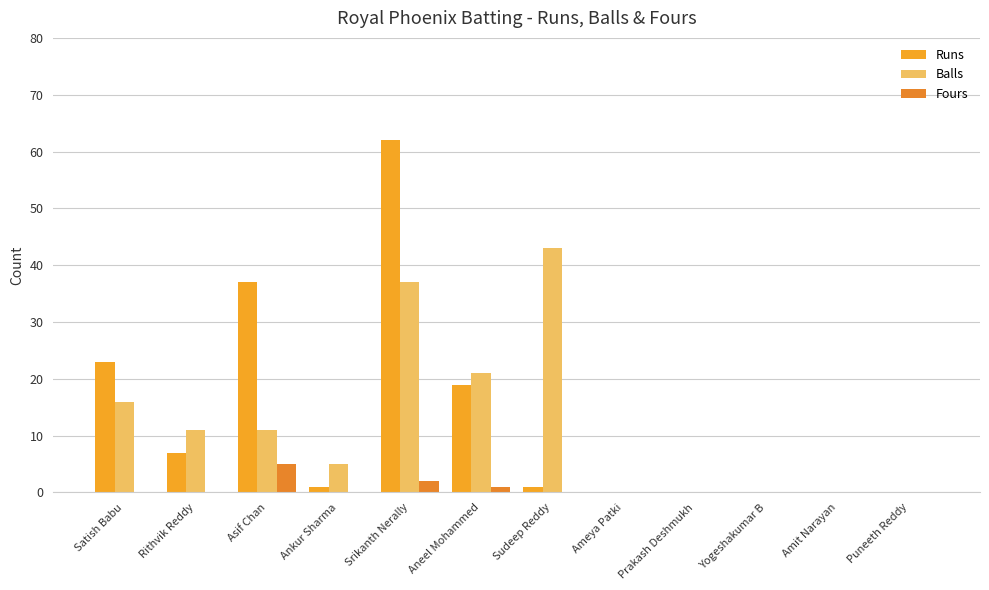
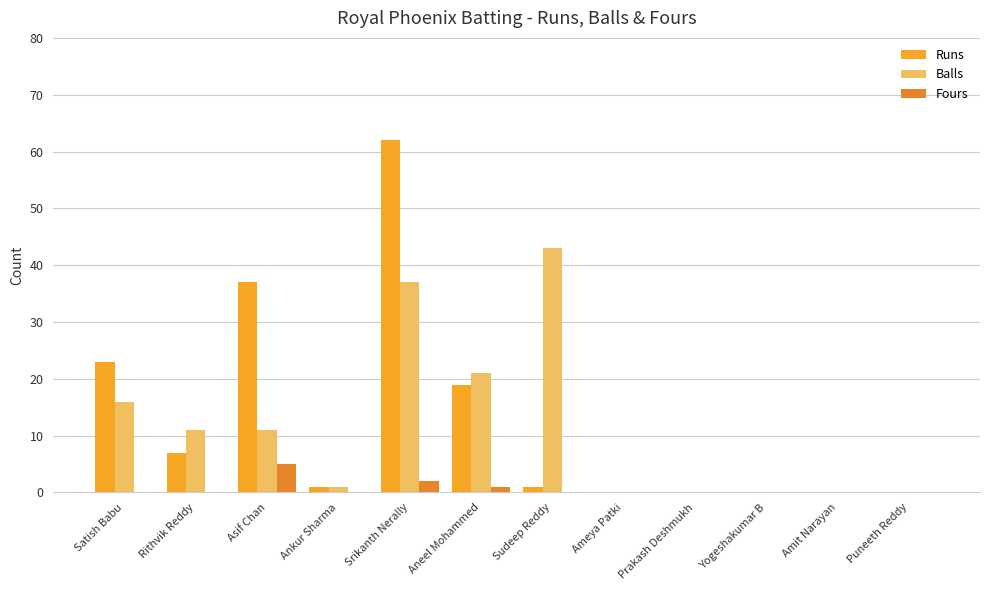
  {
    "Balls": {
      "Satish Babu": 16,
      "Rithvik Reddy": 11,
      "Asif Chan": 11,
-     "Ankur Sharma": 5,
+     "Ankur Sharma": 1,
      "Srikanth Nerally": 37,
      "Aneel Mohammed": 21,
      "Sudeep Reddy": 43,
      "Ameya Patki": 0,
      "Prakash Deshmukh": 0,
      "Yogeshakumar B": 0,
      "Amit Narayan": 0,
      "Puneeth Reddy": 0
    }
  }
